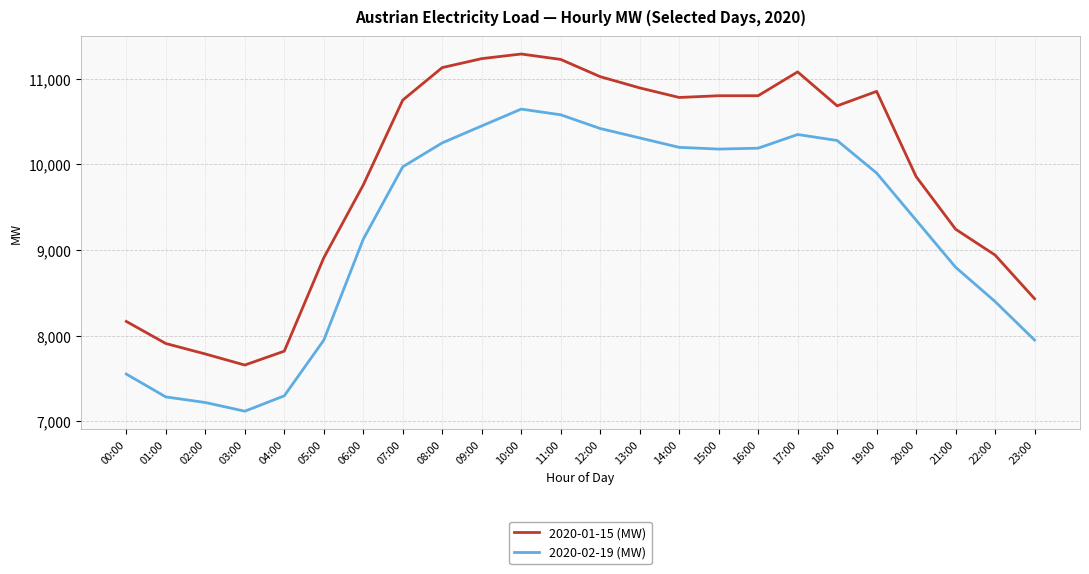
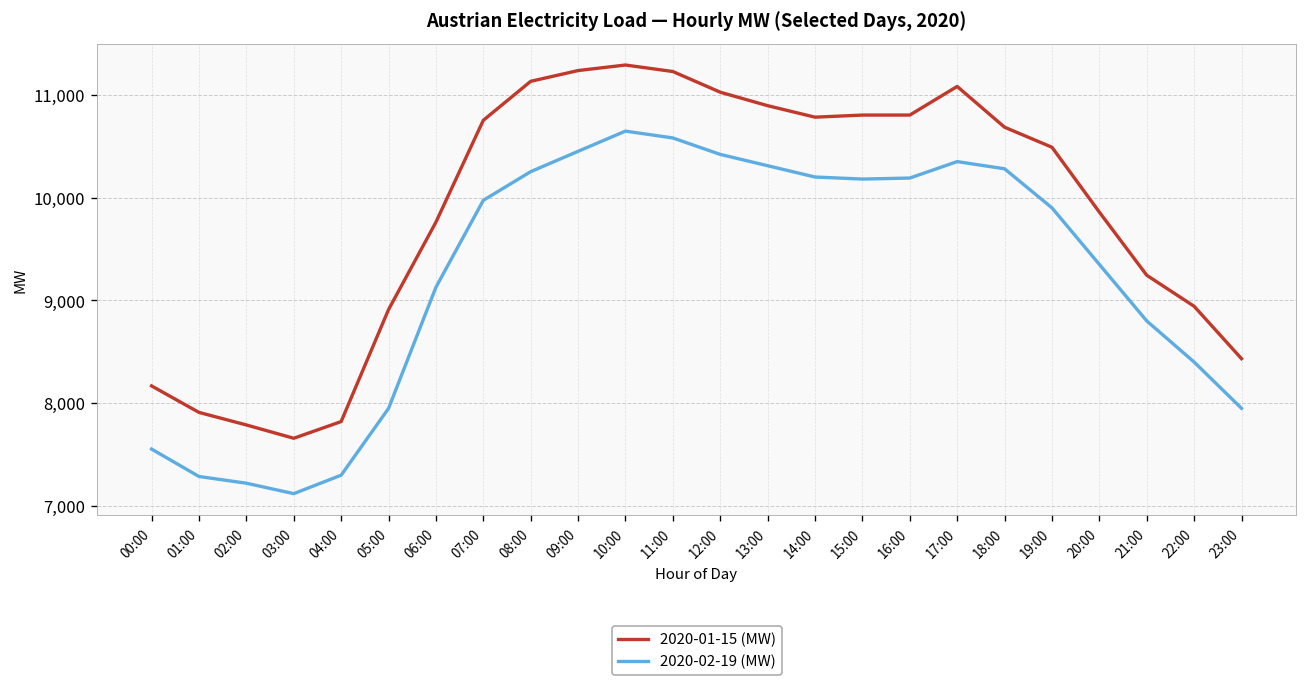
  {
    "2020-01-15 (MW)": {
      "00:00": "8,200",
      "01:00": "7,900",
      "02:00": "7,800",
      "03:00": "7,700",
      "04:00": "7,800",
      "05:00": "8,900",
      "06:00": "9,800",
      "07:00": "10,800",
      "08:00": "11,100",
      "09:00": "11,200",
      "10:00": "11,300",
      "11:00": "11,200",
      "12:00": "11,000",
      "13:00": "10,900",
      "14:00": "10,800",
      "15:00": "10,800",
      "16:00": "10,800",
      "17:00": "11,100",
      "18:00": "10,700",
-     "19:00": "10,900",
+     "19:00": "10,500",
      "20:00": "9,900",
      "21:00": "9,200",
      "22:00": "8,900",
      "23:00": "8,400"
    },
    "2020-02-19 (MW)": {
      "00:00": "7,600",
      "01:00": "7,300",
      "02:00": "7,200",
      "03:00": "7,100",
      "04:00": "7,300",
      "05:00": "7,900",
      "06:00": "9,100",
      "07:00": "10,000",
      "08:00": "10,300",
      "09:00": "10,500",
      "10:00": "10,600",
      "11:00": "10,600",
      "12:00": "10,400",
      "13:00": "10,300",
      "14:00": "10,200",
      "15:00": "10,200",
      "16:00": "10,200",
      "17:00": "10,400",
      "18:00": "10,300",
      "19:00": "9,900",
      "20:00": "9,400",
      "21:00": "8,800",
      "22:00": "8,400",
      "23:00": "8,000"
    }
  }
